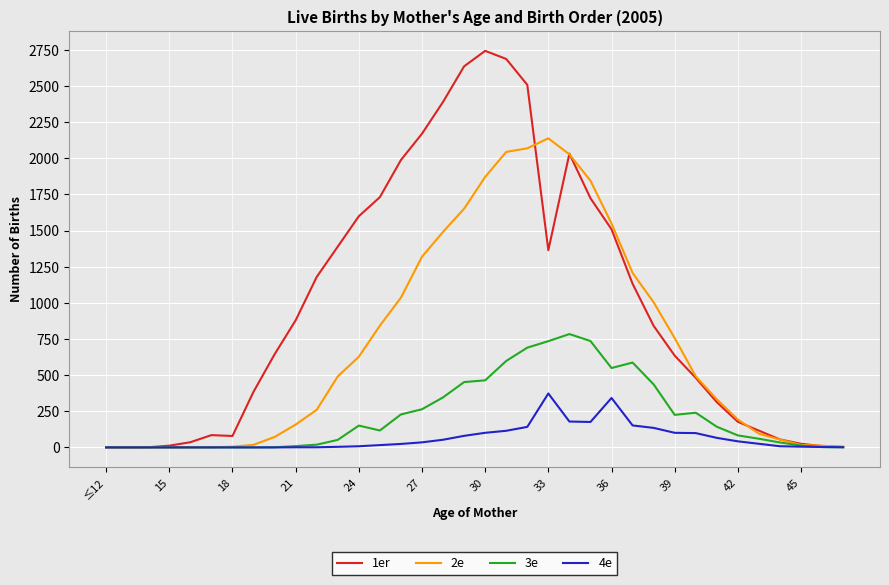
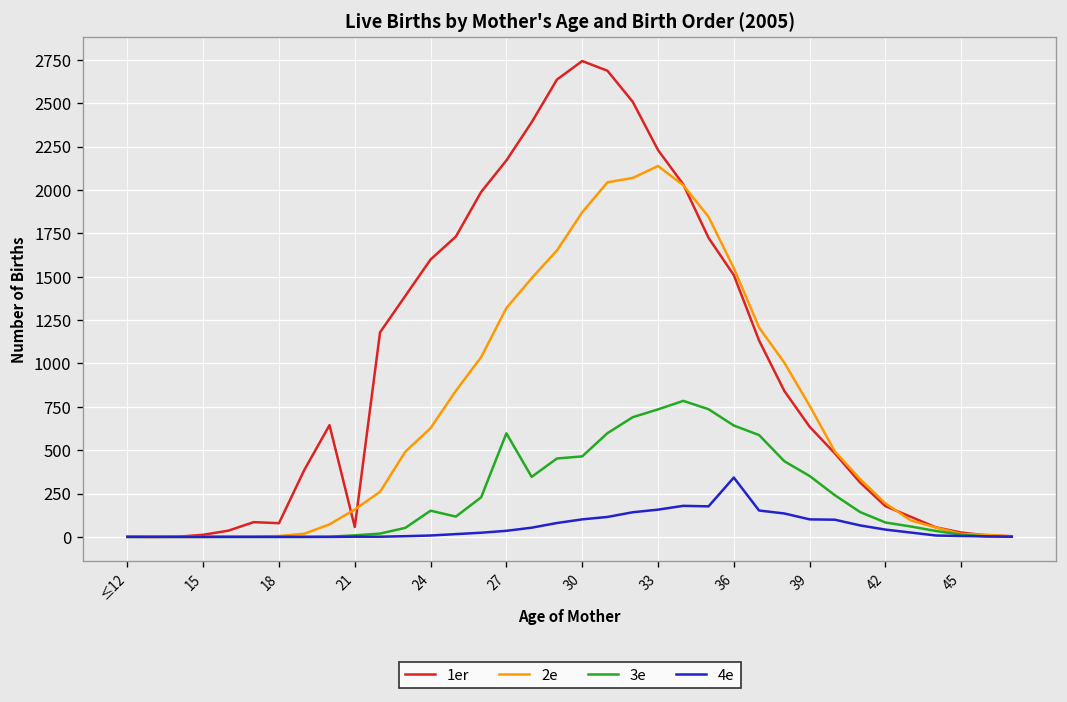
  {
    "1er": {
      "18": 80,
-     "21": 880,
+     "21": 60,
      "24": 1600,
      "27": 2170,
      "30": 2740,
-     "33": 1360,
+     "33": 2230,
      "36": 1510,
      "39": 640
    },
    "2e": {
      "21": 160,
      "24": 630,
      "27": 1320,
      "30": 1870,
      "33": 2140,
      "36": 1550,
      "39": 760
    },
    "3e": {
      "24": 150,
-     "27": 260,
+     "27": 600,
      "30": 460,
      "33": 740,
-     "36": 550,
-     "39": 230,
+     "36": 640,
+     "39": 350,
      "42": 80
    },
    "4e": {
      "24": 10,
      "27": 40,
      "30": 100,
-     "33": 370,
+     "33": 160,
      "36": 340,
      "39": 100,
      "42": 40
    }
  }
